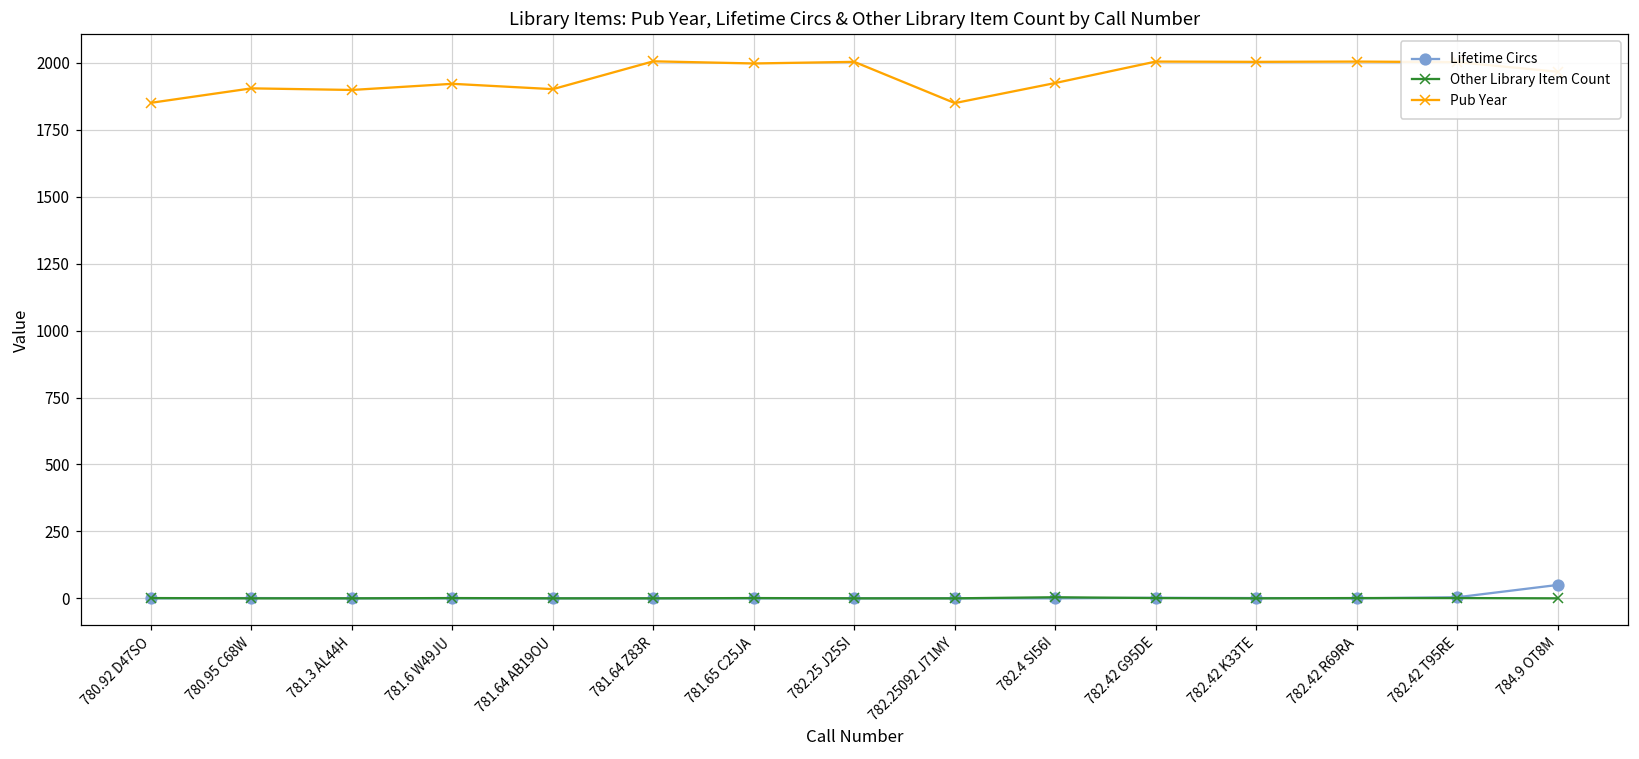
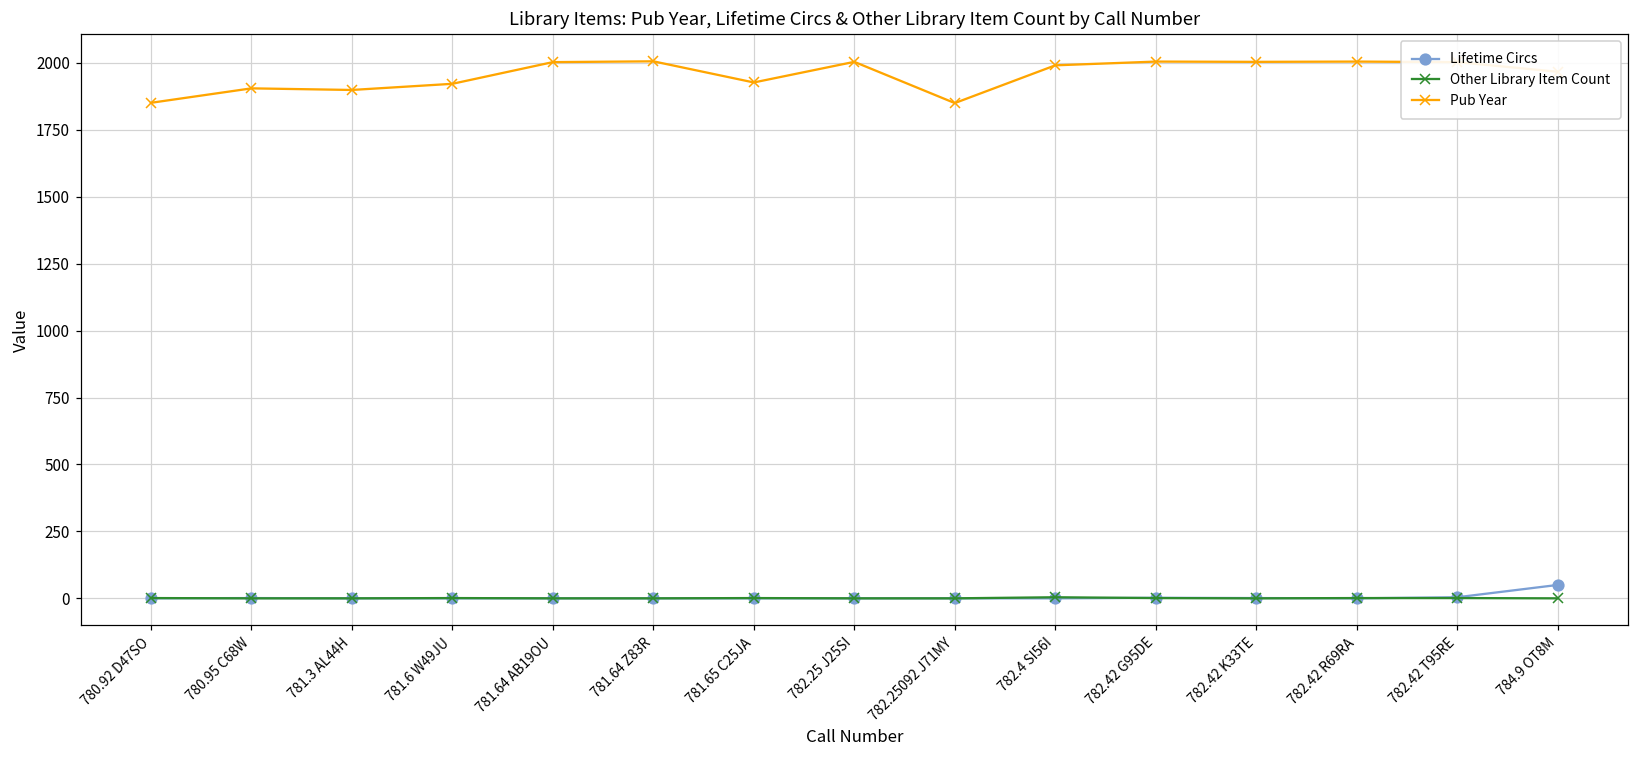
  {
    "Lifetime Circs": {
      "784.9 OT8M": 50
    },
    "Other Library Item Count": {
      "784.9 OT8M": 0
    },
    "Pub Year": {
      "780.92 D47SO": 1850,
      "780.95 C68W": 1910,
      "781.3 AL44H": 1900,
      "781.6 W49JU": 1920,
-     "781.64 AB19OU": 1900,
+     "781.64 AB19OU": 2000,
      "781.64 Z83R": 2010,
-     "781.65 C25JA": 2000,
+     "781.65 C25JA": 1930,
      "782.25 J25SI": 2000,
      "782.25092 J71MY": 1850,
-     "782.4 SI56I": 1930,
+     "782.4 SI56I": 1990,
      "782.42 G95DE": 2010,
      "782.42 K33TE": 2000,
      "782.42 R69RA": 2010
    }
  }
